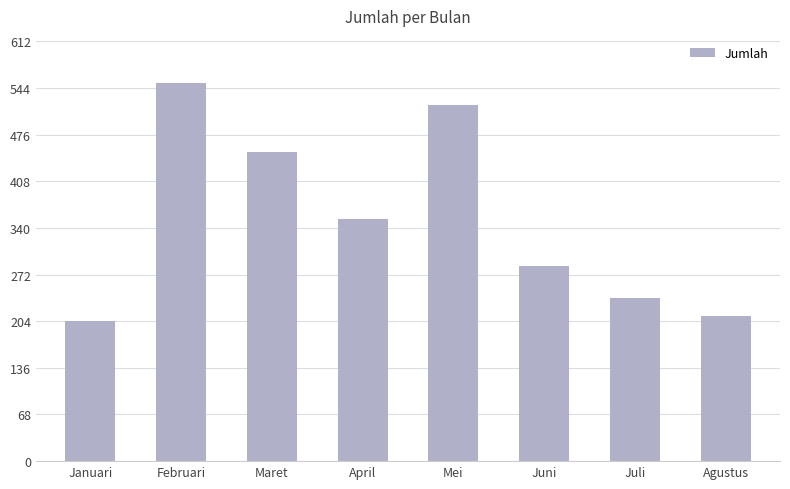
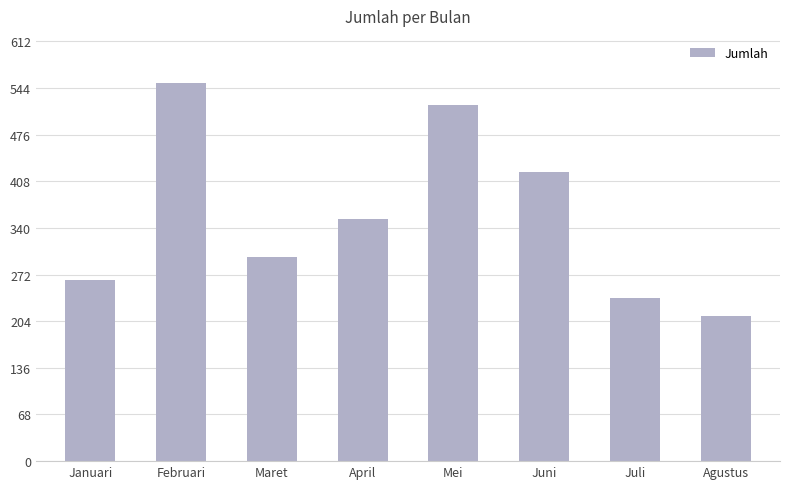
  {
-   "Januari": 210,
+   "Januari": 260,
    "Februari": 550,
-   "Maret": 450,
+   "Maret": 300,
    "April": 350,
    "Mei": 520,
-   "Juni": 290,
+   "Juni": 420,
    "Juli": 240,
    "Agustus": 210
  }
